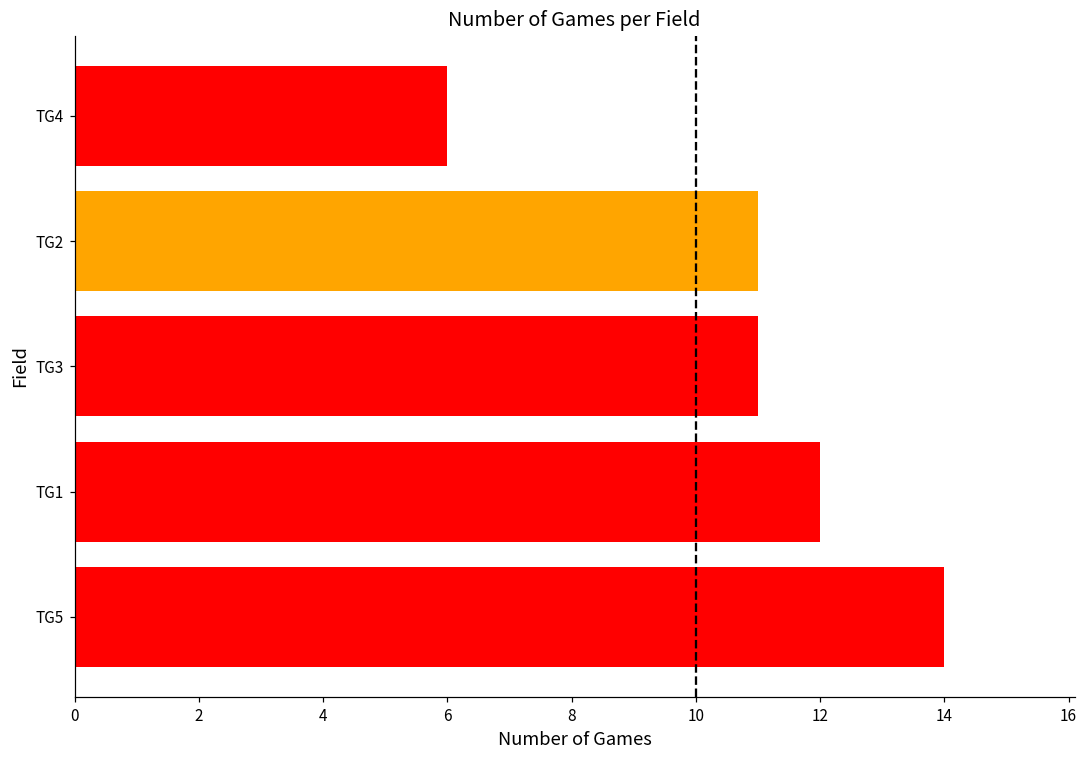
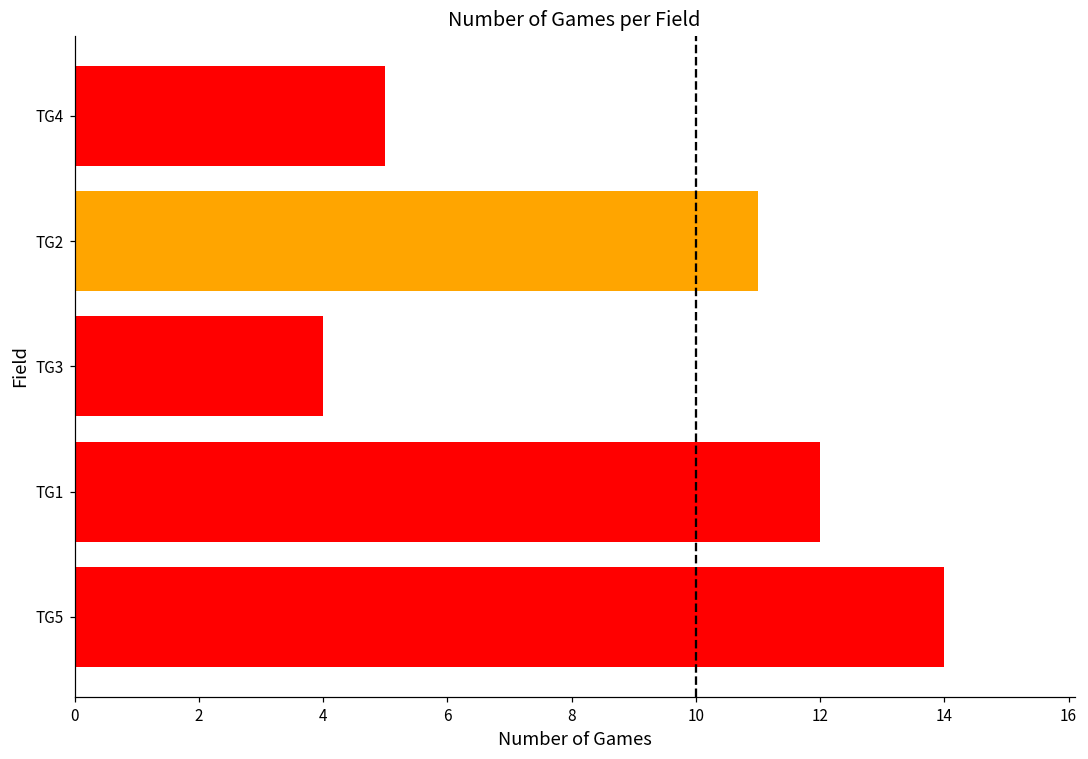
  {
-   "TG4": 6,
+   "TG4": 5,
    "TG2": 11,
-   "TG3": 11,
+   "TG3": 4,
    "TG1": 12,
    "TG5": 14
  }
